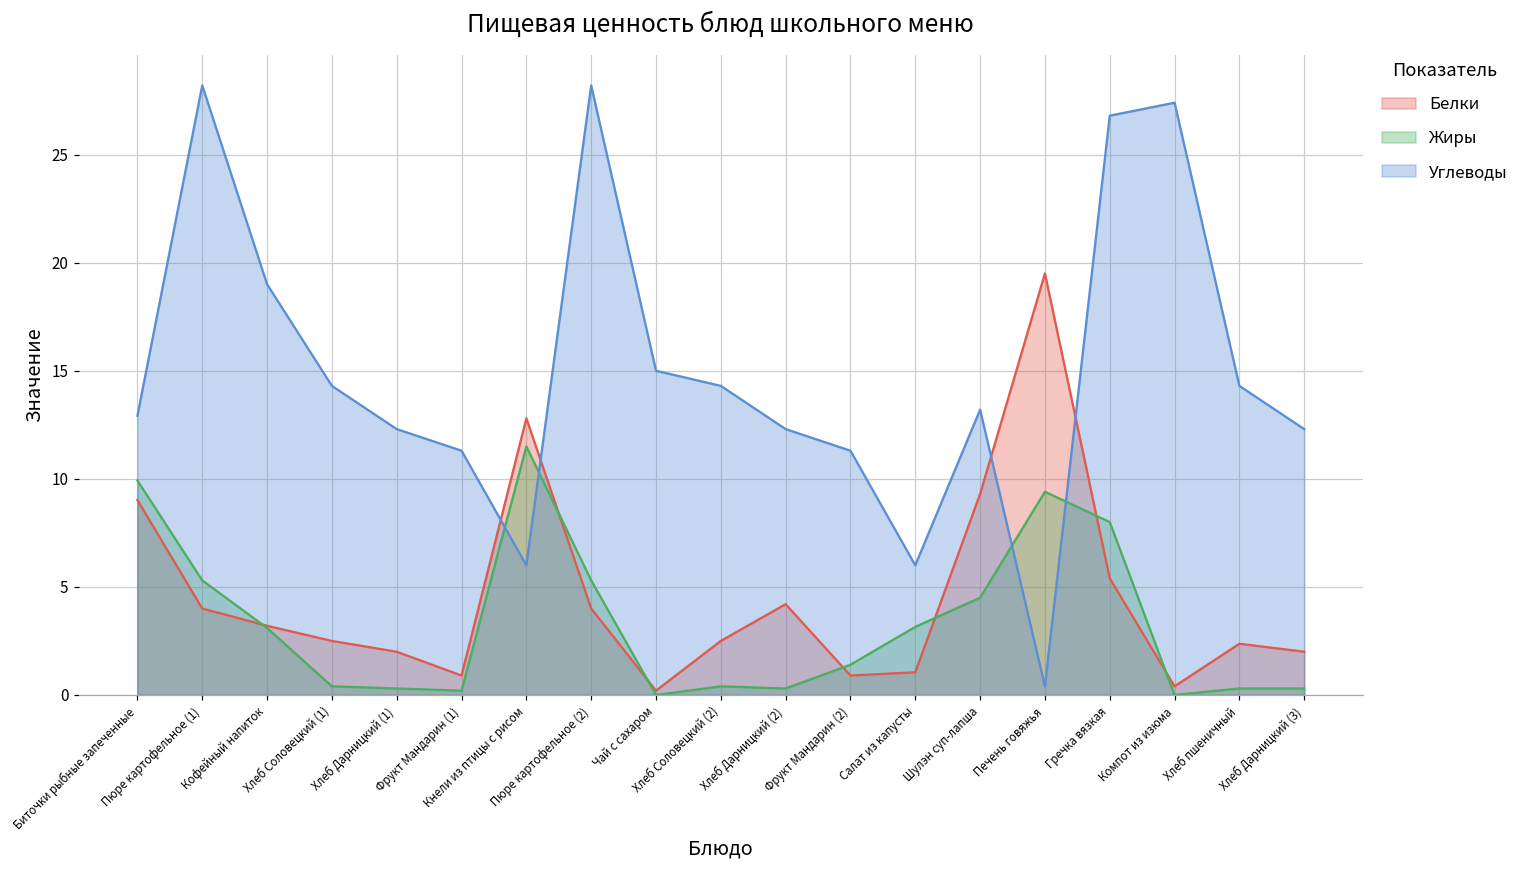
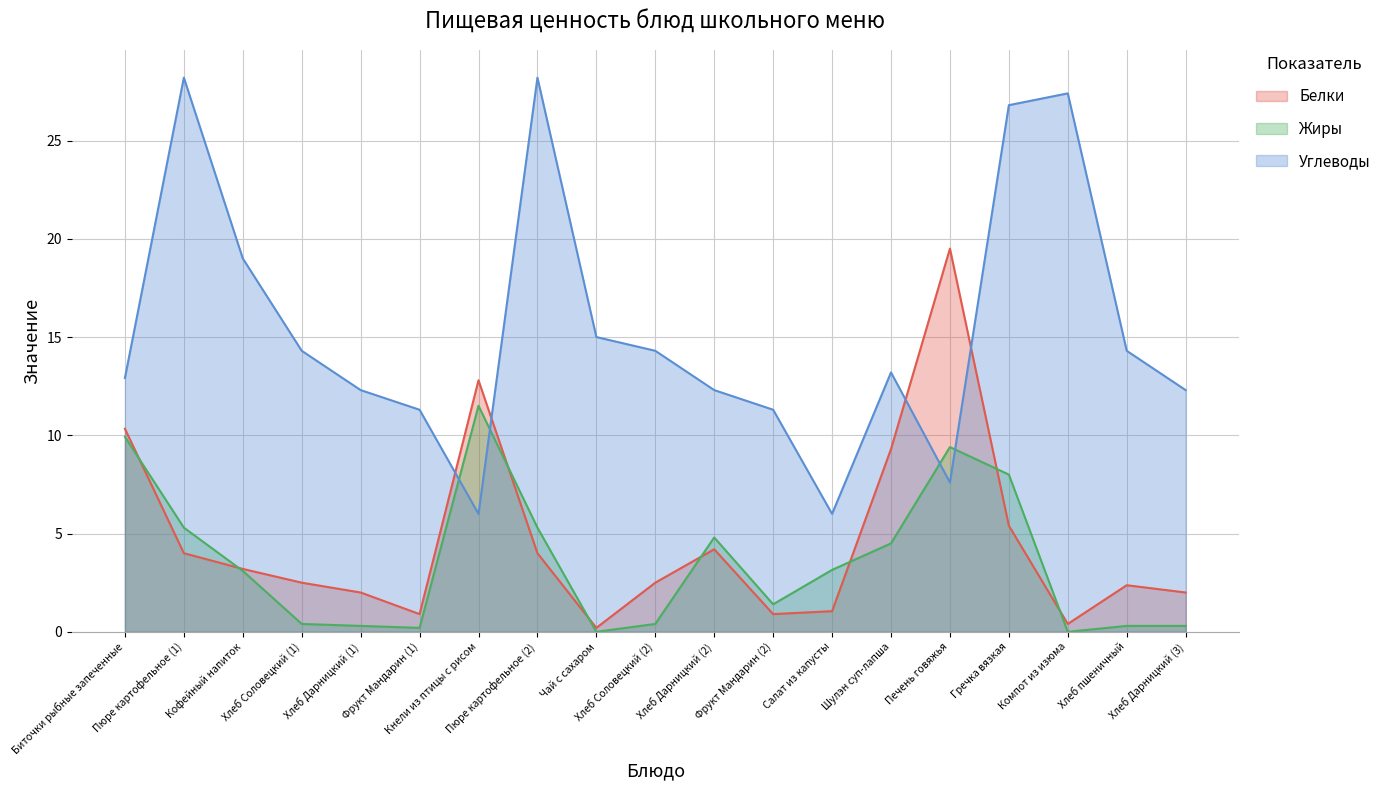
  {
    "Белки": {
-     "Биточки рыбные запеченные": 9.0,
+     "Биточки рыбные запеченные": 10.3,
      "Пюре картофельное (1)": 4.0,
      "Хлеб Соловецкий (1)": 2.5,
      "Хлеб Дарницкий (1)": 2.0,
      "Фрукт Мандарин (1)": 0.9,
      "Кнели из птицы с рисом": 12.8,
      "Пюре картофельное (2)": 4.0,
      "Чай с сахаром": 0.2,
      "Хлеб Соловецкий (2)": 2.5,
      "Хлеб Дарницкий (2)": 4.2,
      "Фрукт Мандарин (2)": 0.9,
      "Салат из капусты": 1.1,
      "Шулэн суп-лапша": 9.3,
      "Печень говяжья": 19.5,
      "Гречка вязкая": 5.4,
      "Компот из изюма": 0.4,
      "Хлеб пшеничный": 2.4,
      "Хлеб Дарницкий (3)": 2.0
    },
    "Жиры": {
      "Биточки рыбные запеченные": 9.9,
      "Пюре картофельное (1)": 5.3,
      "Хлеб Соловецкий (1)": 0.4,
      "Хлеб Дарницкий (1)": 0.3,
      "Фрукт Мандарин (1)": 0.2,
      "Кнели из птицы с рисом": 11.5,
      "Пюре картофельное (2)": 5.3,
      "Чай с сахаром": 0.0,
      "Хлеб Соловецкий (2)": 0.4,
-     "Хлеб Дарницкий (2)": 0.3,
+     "Хлеб Дарницкий (2)": 4.8,
      "Фрукт Мандарин (2)": 1.4,
      "Салат из капусты": 3.2,
      "Шулэн суп-лапша": 4.5,
      "Печень говяжья": 9.4,
      "Гречка вязкая": 8.0,
      "Компот из изюма": 0.0,
      "Хлеб пшеничный": 0.3,
      "Хлеб Дарницкий (3)": 0.3
    },
    "Углеводы": {
      "Биточки рыбные запеченные": 12.9,
      "Пюре картофельное (1)": 28.2,
      "Кофейный напиток": 19.0,
      "Хлеб Соловецкий (1)": 14.3,
      "Хлеб Дарницкий (1)": 12.3,
      "Фрукт Мандарин (1)": 11.3,
      "Кнели из птицы с рисом": 6.0,
      "Пюре картофельное (2)": 28.2,
      "Чай с сахаром": 15.0,
      "Хлеб Соловецкий (2)": 14.3,
      "Хлеб Дарницкий (2)": 12.3,
      "Фрукт Мандарин (2)": 11.3,
      "Салат из капусты": 6.0,
      "Шулэн суп-лапша": 13.2,
-     "Печень говяжья": 0.4,
+     "Печень говяжья": 7.6,
      "Гречка вязкая": 26.8,
      "Компот из изюма": 27.4,
      "Хлеб пшеничный": 14.3,
      "Хлеб Дарницкий (3)": 12.3
    }
  }
